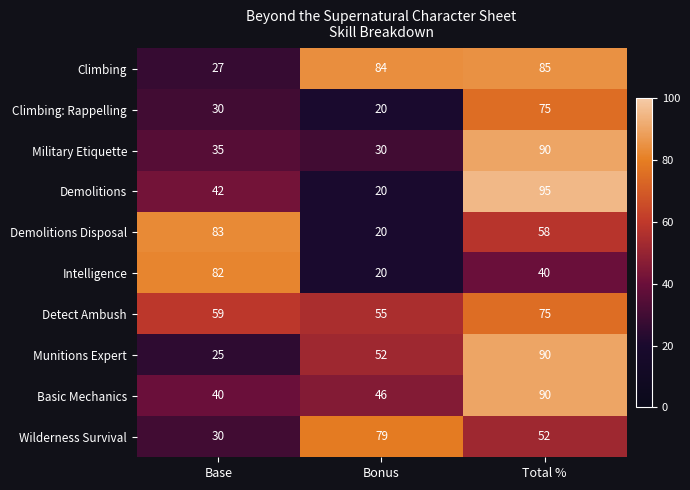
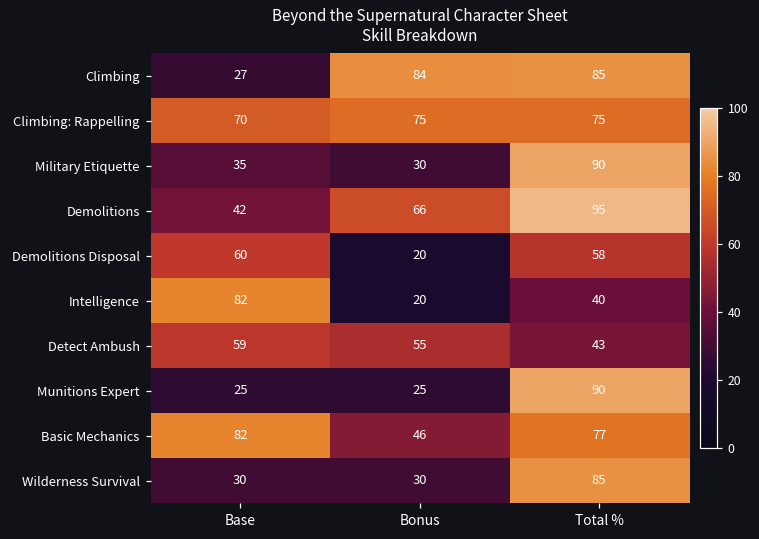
  {
    "Climbing": {
      "Base": 27,
      "Bonus": 84,
      "Total %": 85
    },
    "Climbing: Rappelling": {
-     "Base": 30,
-     "Bonus": 20,
+     "Base": 70,
+     "Bonus": 75,
      "Total %": 75
    },
    "Military Etiquette": {
      "Base": 35,
      "Bonus": 30,
      "Total %": 90
    },
    "Demolitions": {
      "Base": 42,
-     "Bonus": 20,
+     "Bonus": 66,
      "Total %": 95
    },
    "Demolitions Disposal": {
-     "Base": 83,
+     "Base": 60,
      "Bonus": 20,
      "Total %": 58
    },
    "Intelligence": {
      "Base": 82,
      "Bonus": 20,
      "Total %": 40
    },
    "Detect Ambush": {
      "Base": 59,
      "Bonus": 55,
-     "Total %": 75
+     "Total %": 43
    },
    "Munitions Expert": {
      "Base": 25,
-     "Bonus": 52,
+     "Bonus": 25,
      "Total %": 90
    },
    "Basic Mechanics": {
-     "Base": 40,
+     "Base": 82,
      "Bonus": 46,
-     "Total %": 90
+     "Total %": 77
    },
    "Wilderness Survival": {
      "Base": 30,
-     "Bonus": 79,
-     "Total %": 52
+     "Bonus": 30,
+     "Total %": 85
    }
  }
